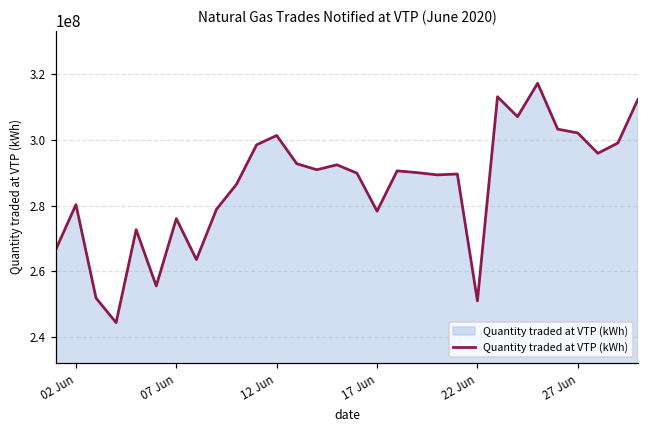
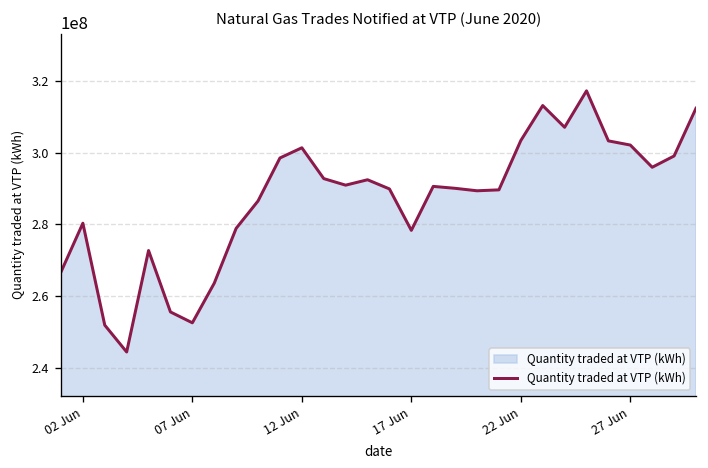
  {
    "02 Jun": 280000000,
-   "07 Jun": 276000000,
+   "07 Jun": 253000000,
    "12 Jun": 301000000,
    "17 Jun": 278000000,
-   "22 Jun": 251000000,
+   "22 Jun": 303000000,
    "27 Jun": 302000000
  }
